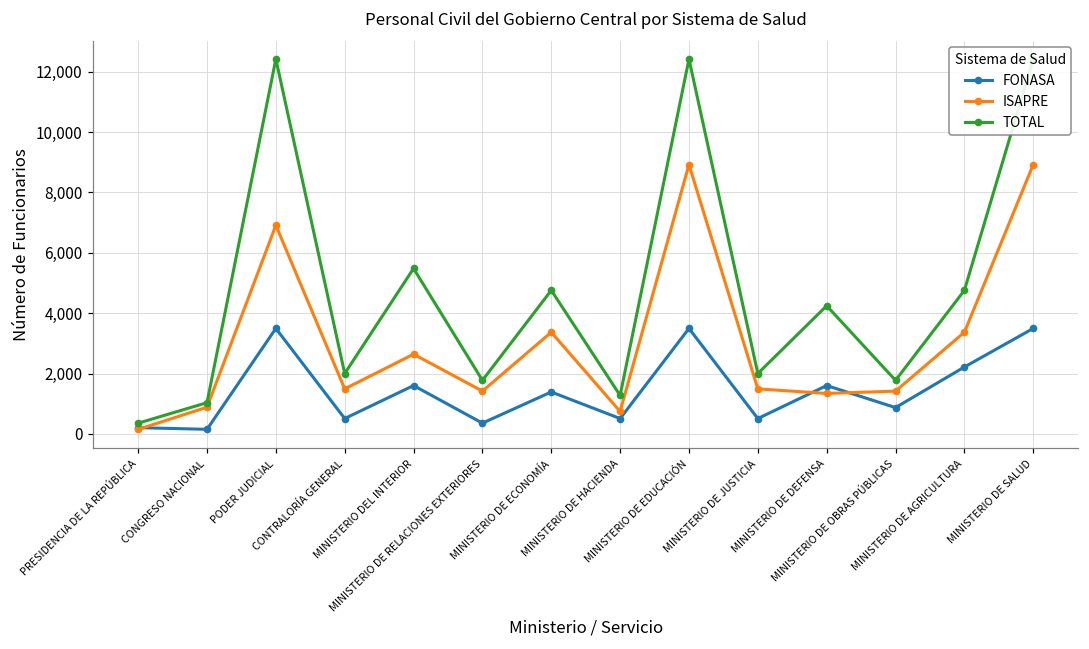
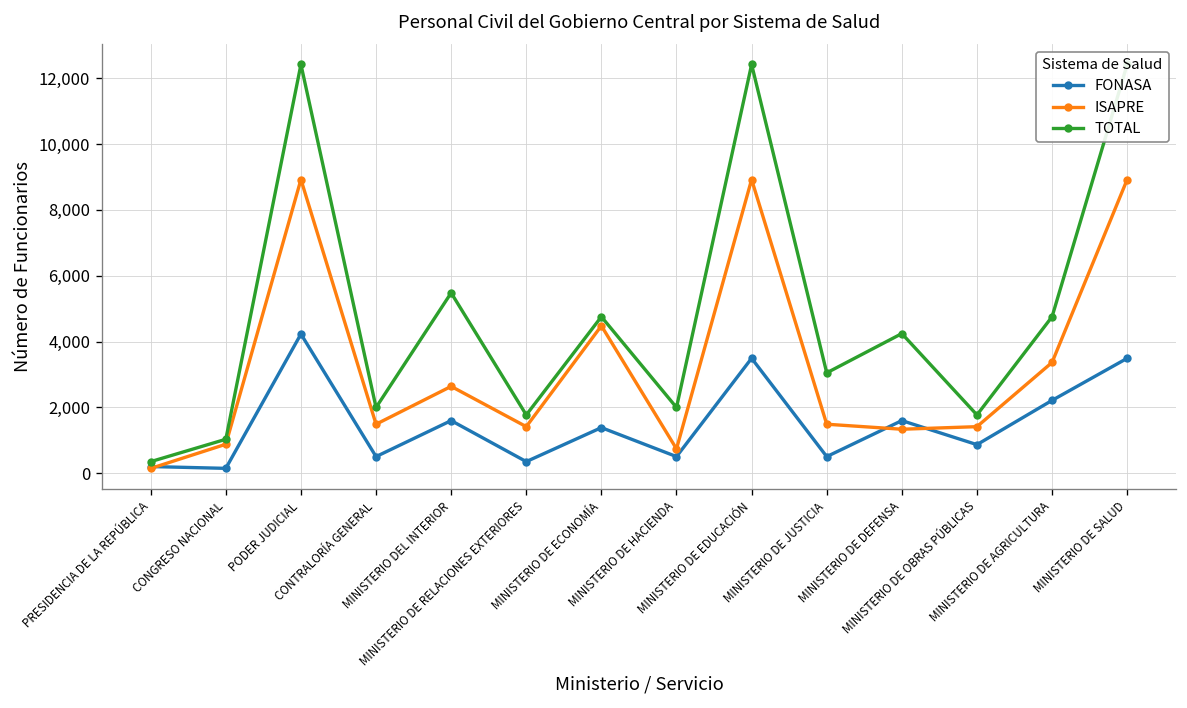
  {
    "FONASA": {
      "CONGRESO NACIONAL": "200",
-     "PODER JUDICIAL": "3,500",
+     "PODER JUDICIAL": "4,200",
      "CONTRALORÍA GENERAL": "500",
      "MINISTERIO DEL INTERIOR": "1,600",
      "MINISTERIO DE RELACIONES EXTERIORES": "400",
      "MINISTERIO DE ECONOMÍA": "1,400",
      "MINISTERIO DE HACIENDA": "500",
      "MINISTERIO DE EDUCACIÓN": "3,500",
      "MINISTERIO DE JUSTICIA": "500",
      "MINISTERIO DE DEFENSA": "1,600",
      "MINISTERIO DE OBRAS PÚBLICAS": "900",
      "MINISTERIO DE AGRICULTURA": "2,200",
      "MINISTERIO DE SALUD": "3,500"
    },
    "ISAPRE": {
      "CONGRESO NACIONAL": "900",
-     "PODER JUDICIAL": "6,900",
+     "PODER JUDICIAL": "8,900",
      "CONTRALORÍA GENERAL": "1,500",
      "MINISTERIO DEL INTERIOR": "2,600",
      "MINISTERIO DE RELACIONES EXTERIORES": "1,400",
-     "MINISTERIO DE ECONOMÍA": "3,400",
+     "MINISTERIO DE ECONOMÍA": "4,500",
      "MINISTERIO DE HACIENDA": "700",
      "MINISTERIO DE EDUCACIÓN": "8,900",
      "MINISTERIO DE JUSTICIA": "1,500",
      "MINISTERIO DE DEFENSA": "1,300",
      "MINISTERIO DE OBRAS PÚBLICAS": "1,400",
      "MINISTERIO DE AGRICULTURA": "3,400",
      "MINISTERIO DE SALUD": "8,900"
    },
    "TOTAL": {
      "PRESIDENCIA DE LA REPÚBLICA": "400",
      "CONGRESO NACIONAL": "1,000",
      "PODER JUDICIAL": "12,400",
      "CONTRALORÍA GENERAL": "2,000",
      "MINISTERIO DEL INTERIOR": "5,500",
      "MINISTERIO DE RELACIONES EXTERIORES": "1,800",
      "MINISTERIO DE ECONOMÍA": "4,800",
-     "MINISTERIO DE HACIENDA": "1,300",
+     "MINISTERIO DE HACIENDA": "2,000",
      "MINISTERIO DE EDUCACIÓN": "12,400",
-     "MINISTERIO DE JUSTICIA": "2,000",
+     "MINISTERIO DE JUSTICIA": "3,100",
      "MINISTERIO DE DEFENSA": "4,200",
      "MINISTERIO DE OBRAS PÚBLICAS": "1,800",
      "MINISTERIO DE AGRICULTURA": "4,800"
    }
  }
